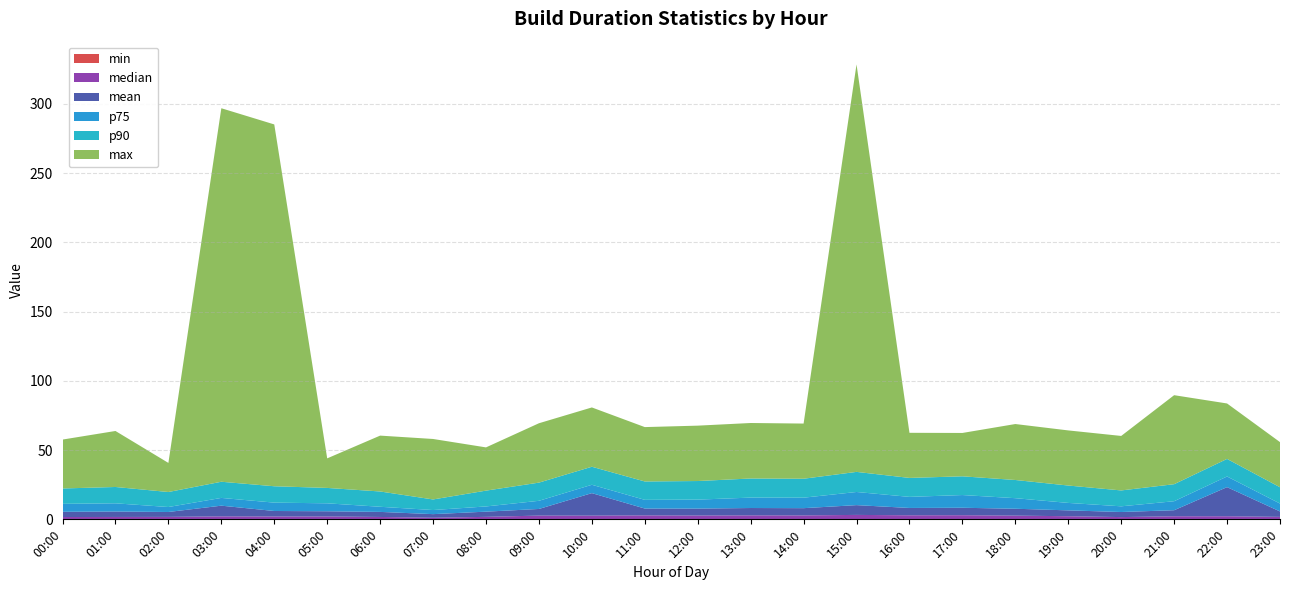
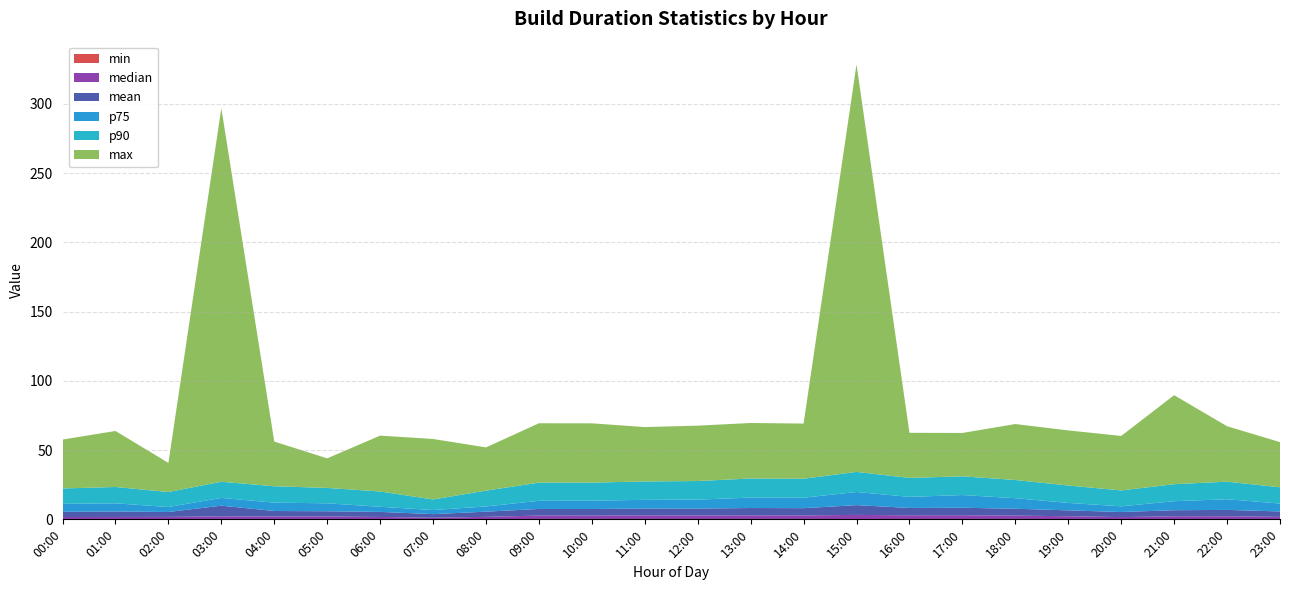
  {
    "median": {
      "03:00": 2,
      "04:00": 2,
      "05:00": 2,
      "09:00": 3,
      "10:00": 3,
      "11:00": 3,
      "12:00": 3,
      "13:00": 3,
      "14:00": 3,
      "15:00": 3,
      "16:00": 3,
      "17:00": 3,
      "18:00": 3,
      "19:00": 2,
      "21:00": 2,
      "22:00": 2
    },
    "mean": {
      "00:00": 4,
      "01:00": 4,
      "02:00": 4,
      "03:00": 8,
      "04:00": 4,
      "05:00": 4,
      "06:00": 4,
      "07:00": 3,
      "08:00": 4,
      "09:00": 5,
-     "10:00": 16,
+     "10:00": 5,
      "11:00": 5,
      "12:00": 5,
      "13:00": 5,
      "14:00": 5,
      "15:00": 7,
      "16:00": 5,
      "17:00": 5,
      "18:00": 5,
      "19:00": 4,
      "20:00": 4,
      "21:00": 4,
-     "22:00": 21,
+     "22:00": 5,
      "23:00": 4
    },
    "max": {
      "00:00": 35,
      "01:00": 40,
      "02:00": 21,
      "03:00": 270,
-     "04:00": 261,
+     "04:00": 32,
      "05:00": 21,
      "06:00": 40,
      "07:00": 44,
      "08:00": 31,
      "09:00": 43,
      "10:00": 43,
      "11:00": 39,
      "12:00": 40,
      "13:00": 40,
      "14:00": 40,
      "15:00": 294,
      "16:00": 33,
      "17:00": 31,
      "18:00": 40,
      "19:00": 40,
      "20:00": 39,
      "21:00": 64,
      "22:00": 40,
      "23:00": 33
    }
  }
